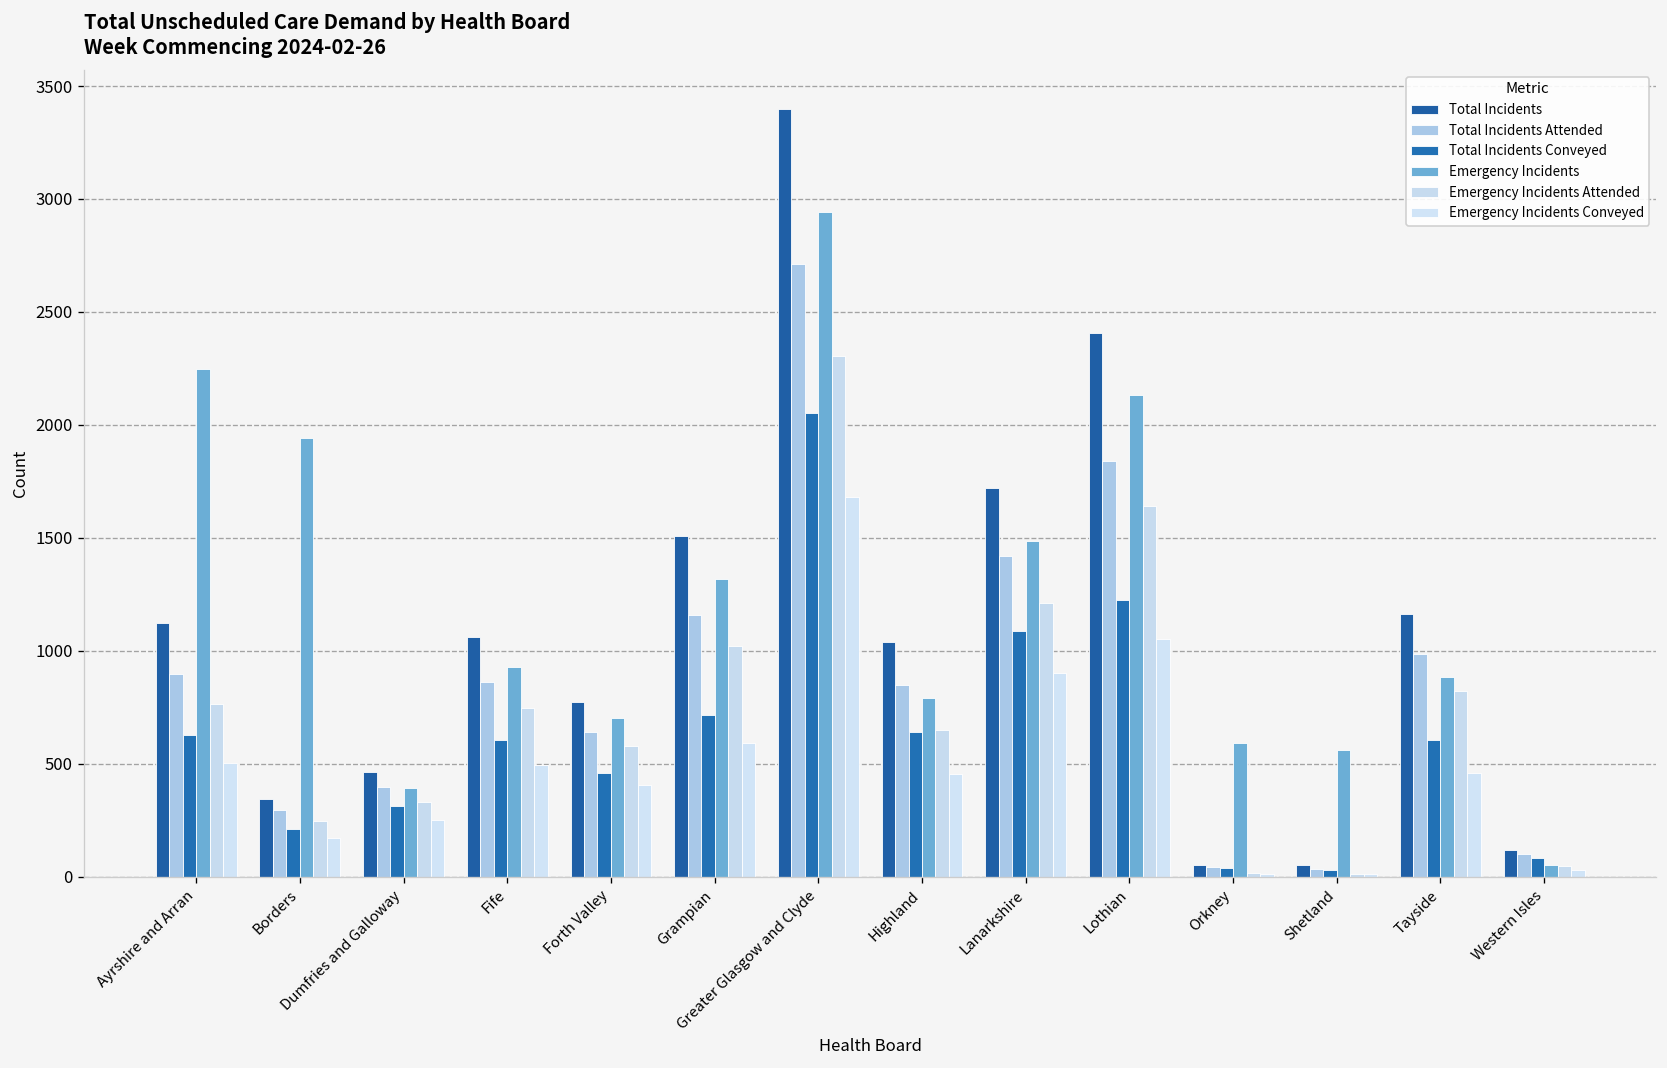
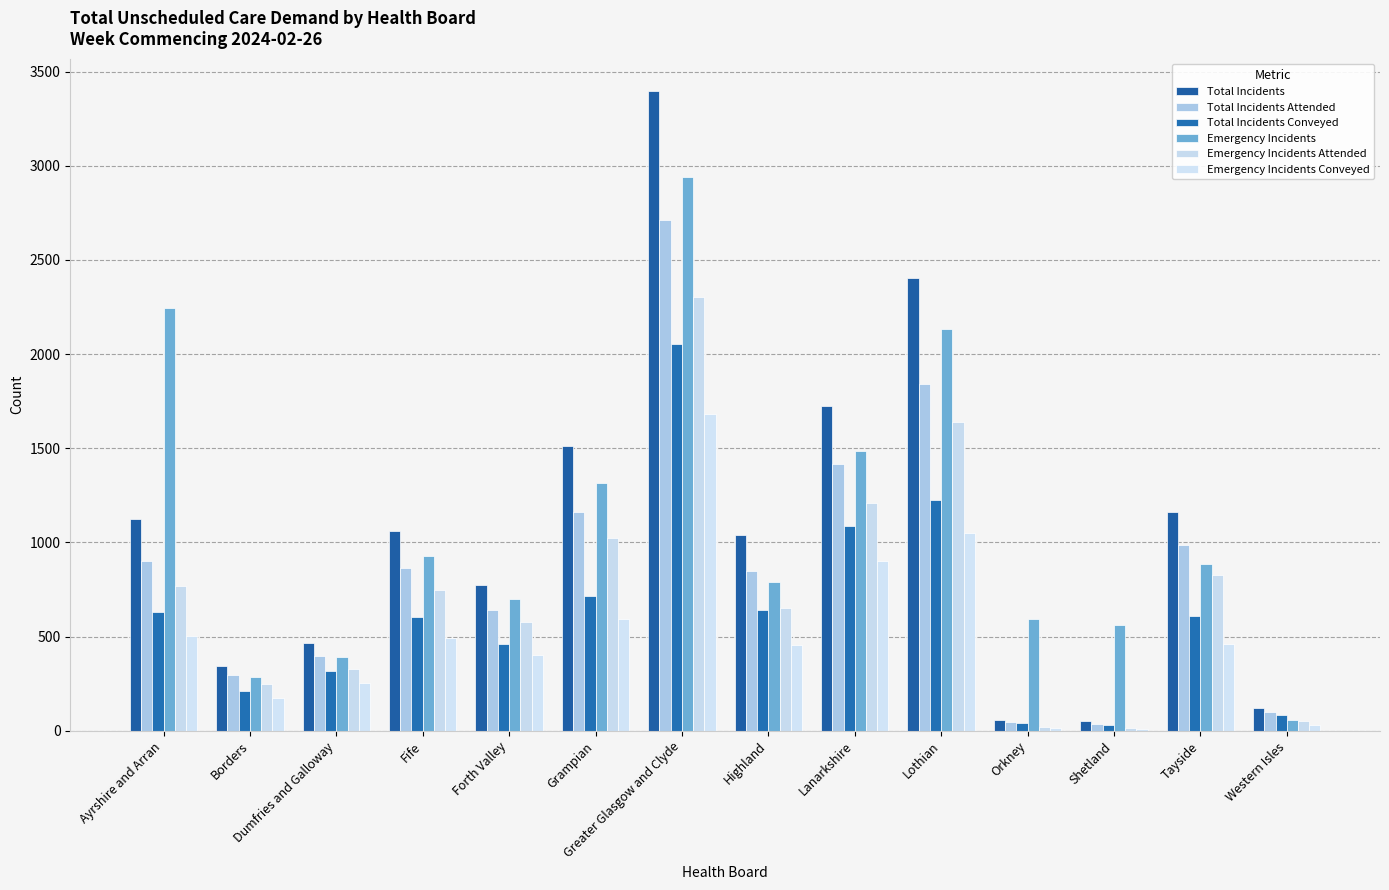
  {
    "Emergency Incidents": {
      "Ayrshire and Arran": 2250,
-     "Borders": 1940,
+     "Borders": 290,
      "Dumfries and Galloway": 390,
      "Fife": 930,
      "Forth Valley": 700,
      "Grampian": 1320,
      "Greater Glasgow and Clyde": 2940,
      "Highland": 790,
      "Lanarkshire": 1490,
      "Lothian": 2130,
      "Orkney": 590,
      "Shetland": 560,
      "Tayside": 890,
      "Western Isles": 60
    }
  }
